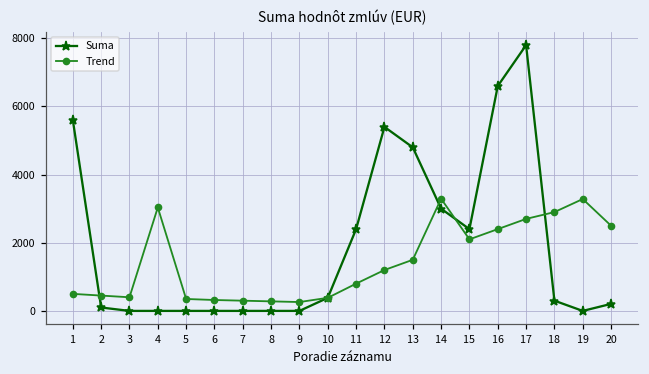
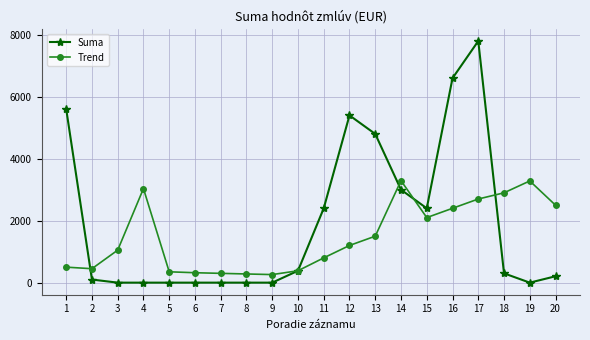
  {
    "Suma": {
      "1": 5600,
      "2": 100,
      "3": 0,
      "4": 0,
      "5": 0,
      "6": 0,
      "7": 0,
      "8": 0,
      "9": 0,
      "11": 2400,
      "12": 5400,
      "13": 4800,
      "14": 3000,
      "15": 2400,
      "16": 6600,
      "17": 7800,
      "18": 300,
      "19": 0,
      "20": 200
    },
    "Trend": {
      "1": 500,
      "2": 500,
-     "3": 400,
+     "3": 1000,
      "4": 3000,
      "5": 400,
      "6": 300,
      "7": 300,
      "8": 300,
      "9": 300,
      "11": 800,
      "12": 1200,
      "13": 1500,
      "14": 3300,
      "15": 2100,
      "16": 2400,
      "17": 2700,
      "18": 2900,
      "19": 3300,
      "20": 2500
    }
  }
